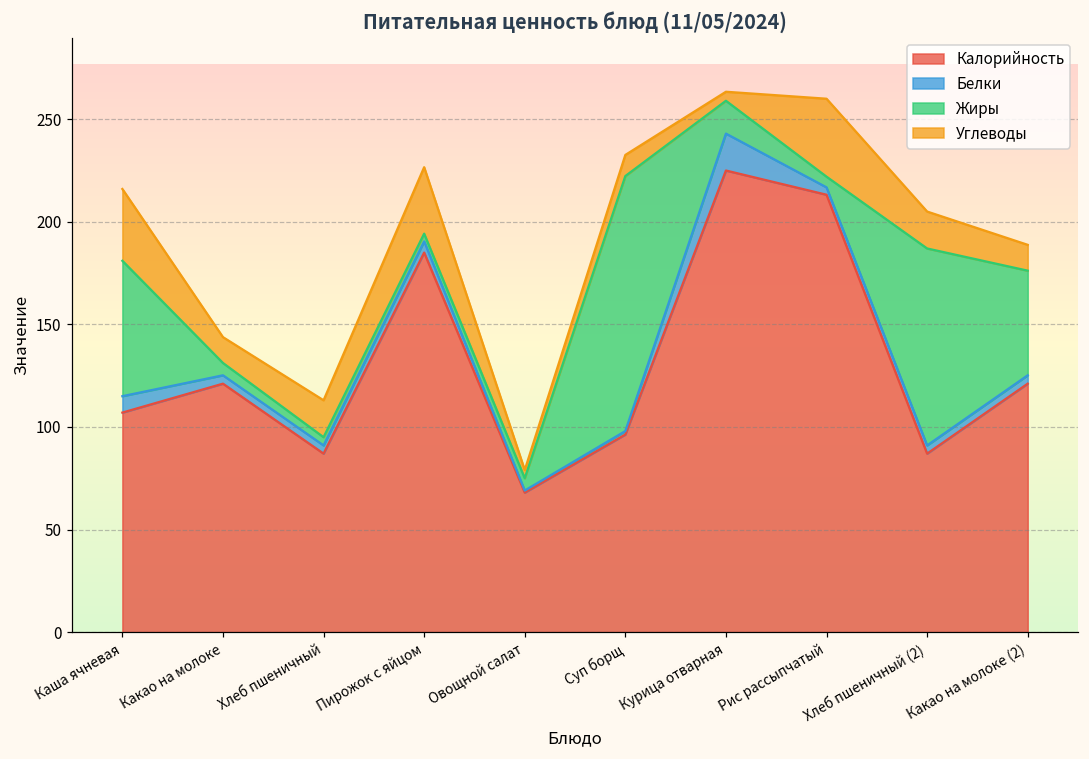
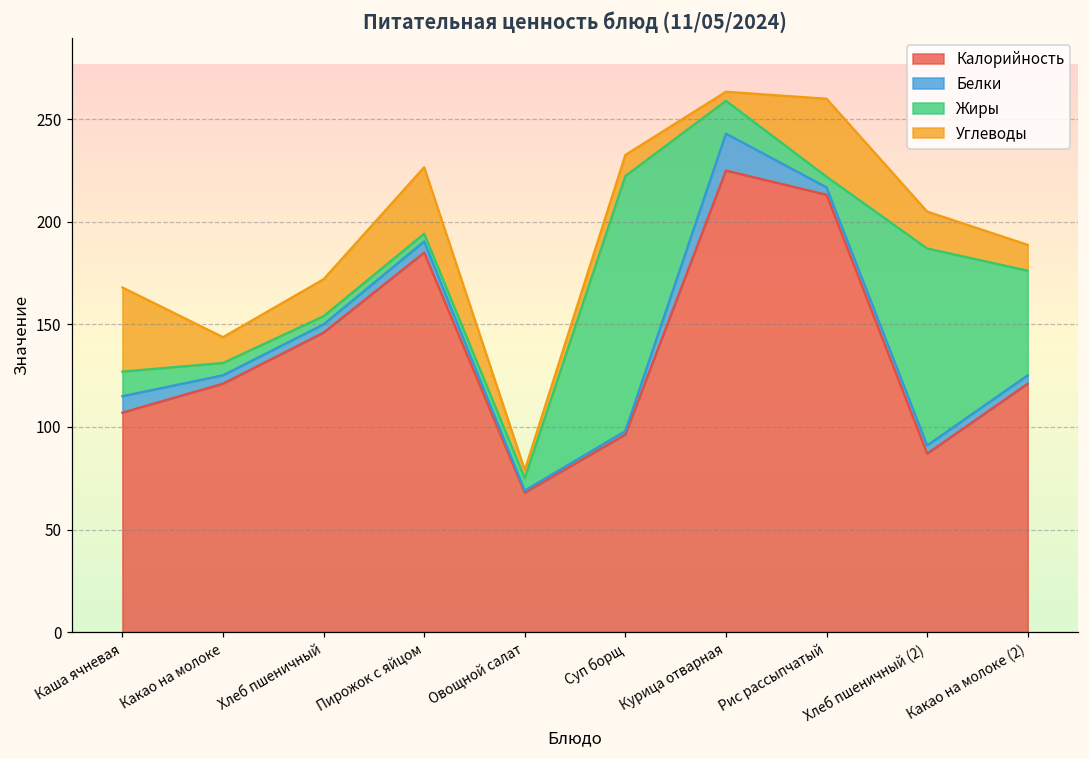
  {
    "Калорийность": {
      "Каша ячневая": 107,
      "Какао на молоке": 121,
-     "Хлеб пшеничный": 87,
+     "Хлеб пшеничный": 146,
      "Пирожок с яйцом": 185,
      "Суп борщ": 96,
      "Курица отварная": 225,
      "Рис рассыпчатый": 213,
      "Хлеб пшеничный (2)": 87,
      "Какао на молоке (2)": 121
    },
    "Белки": {
      "Каша ячневая": 8,
      "Какао на молоке": 4,
      "Хлеб пшеничный": 4,
      "Пирожок с яйцом": 5,
      "Суп борщ": 2,
      "Курица отварная": 18,
      "Рис рассыпчатый": 4,
      "Хлеб пшеничный (2)": 4,
      "Какао на молоке (2)": 4
    },
    "Жиры": {
-     "Каша ячневая": 66,
+     "Каша ячневая": 12,
      "Какао на молоке": 6,
      "Хлеб пшеничный": 4,
      "Пирожок с яйцом": 4,
      "Овощной салат": 6,
      "Суп борщ": 124,
      "Курица отварная": 16,
      "Рис рассыпчатый": 5,
      "Хлеб пшеничный (2)": 96,
      "Какао на молоке (2)": 51
    },
    "Углеводы": {
-     "Каша ячневая": 35,
+     "Каша ячневая": 41,
      "Какао на молоке": 13,
      "Хлеб пшеничный": 18,
      "Пирожок с яйцом": 32,
      "Овощной салат": 4,
      "Суп борщ": 10,
      "Курица отварная": 4,
      "Рис рассыпчатый": 38,
      "Хлеб пшеничный (2)": 18,
      "Какао на молоке (2)": 13
    }
  }
